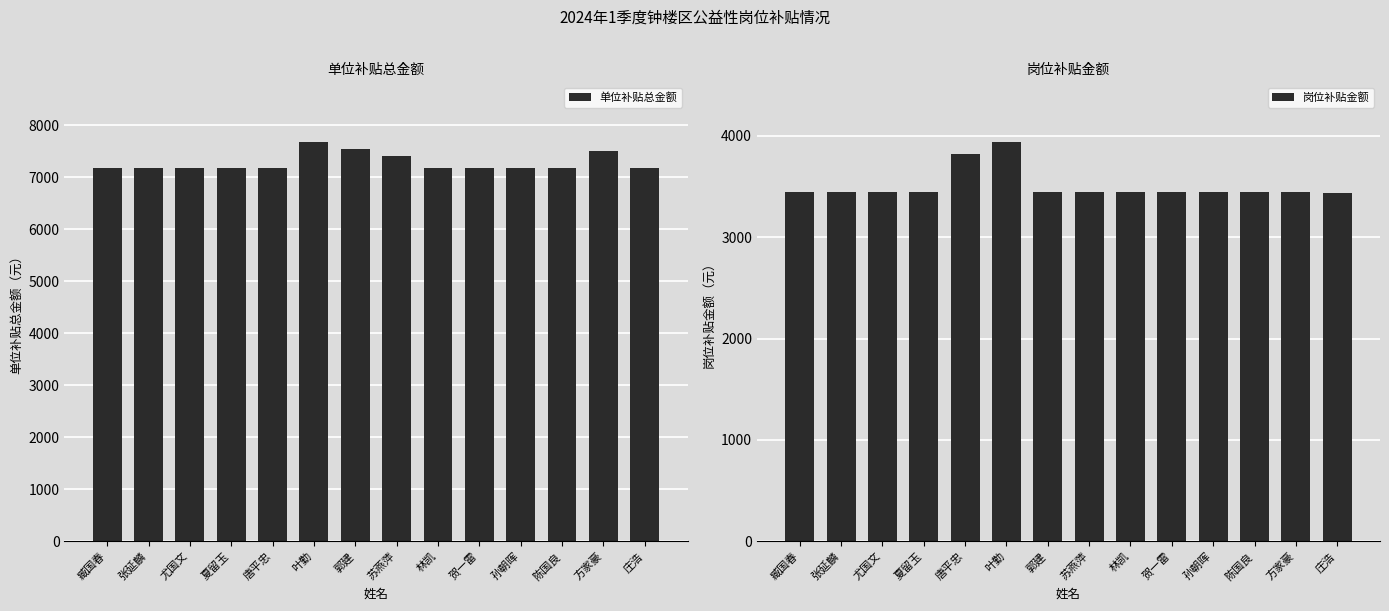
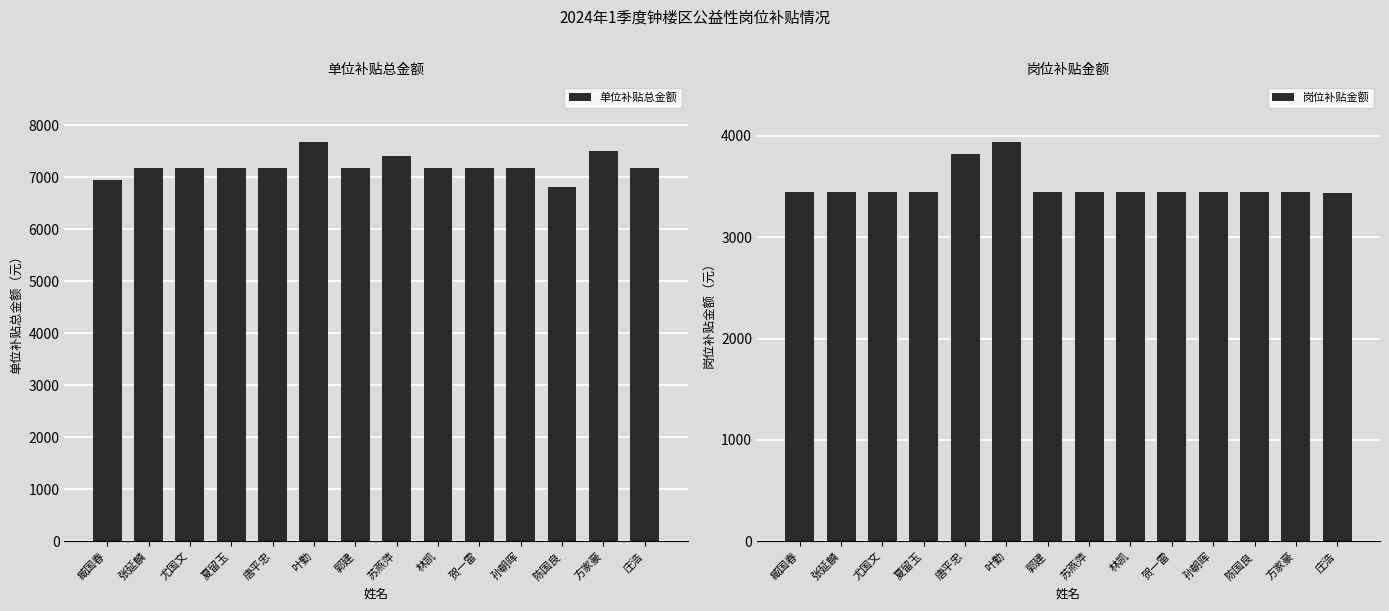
  {
    "单位补贴总金额": {
-     "臧国春": 7200,
+     "臧国春": 6900,
      "张延麟": 7200,
      "尤国文": 7200,
      "夏留玉": 7200,
      "唐平忠": 7200,
      "叶勤": 7700,
-     "郭建": 7500,
+     "郭建": 7200,
      "苏燕萍": 7400,
      "林凯": 7200,
      "贺一雷": 7200,
      "孙朝晖": 7200,
-     "陈国良": 7200,
+     "陈国良": 6800,
      "方家豪": 7500,
      "庄浩": 7200
    },
    "岗位补贴金额": {
      "臧国春": 3450,
      "张延麟": 3450,
      "尤国文": 3450,
      "夏留玉": 3450,
      "唐平忠": 3820,
      "叶勤": 3940,
      "郭建": 3450,
      "苏燕萍": 3450,
      "林凯": 3450,
      "贺一雷": 3450,
      "孙朝晖": 3450,
      "陈国良": 3450,
      "方家豪": 3450,
      "庄浩": 3440
    }
  }
